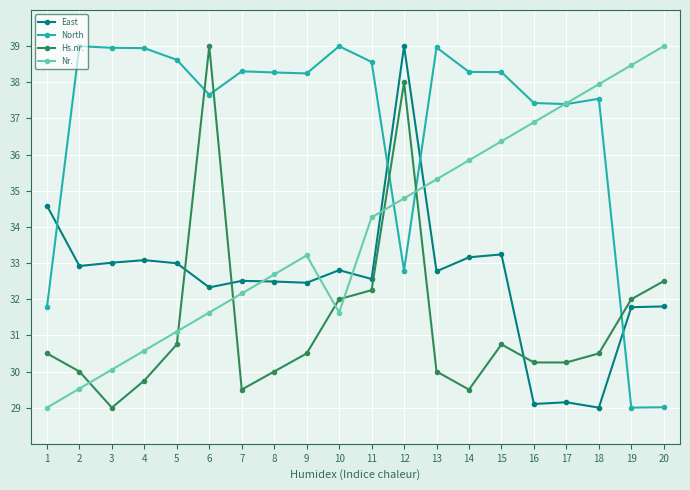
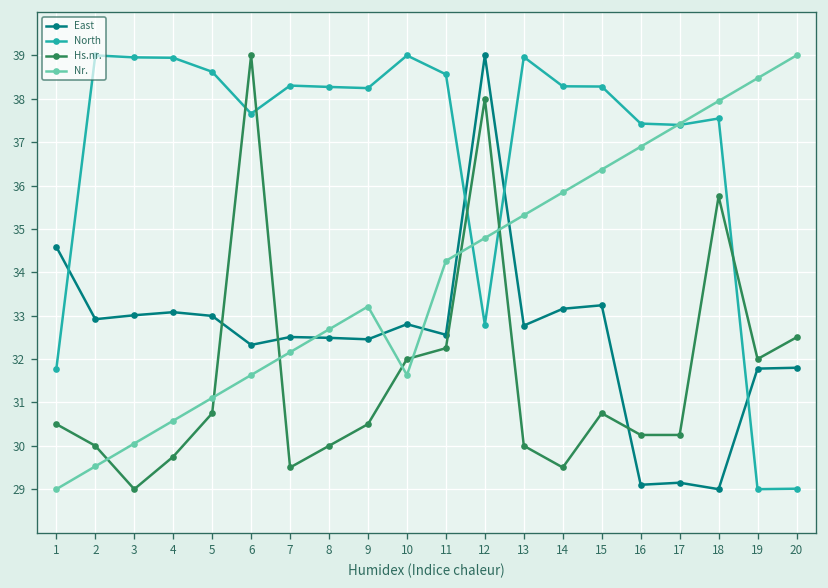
  {
    "East": {
      "1": 34.6,
      "2": 32.9,
      "3": 33.0,
      "4": 33.1,
      "5": 33.0,
      "6": 32.3,
      "7": 32.5,
      "8": 32.5,
      "9": 32.5,
      "10": 32.8,
      "11": 32.6,
      "12": 39.0,
      "13": 32.8,
      "14": 33.2,
      "15": 33.2,
      "16": 29.1,
      "17": 29.1,
      "18": 29.0,
      "19": 31.8,
      "20": 31.8
    },
    "North": {
      "1": 31.8,
      "3": 39.0,
      "4": 38.9,
      "5": 38.6,
      "6": 37.7,
      "7": 38.3,
      "8": 38.3,
      "9": 38.2,
      "10": 39.0,
      "11": 38.6,
      "12": 32.8,
      "13": 39.0,
      "14": 38.3,
      "15": 38.3,
      "16": 37.4,
      "18": 37.5,
      "19": 29.0,
      "20": 29.0
    },
    "Hs.nr.": {
      "1": 30.5,
      "2": 30.0,
      "3": 29.0,
      "4": 29.8,
      "5": 30.8,
      "6": 39.0,
      "7": 29.5,
      "8": 30.0,
      "9": 30.5,
      "10": 32.0,
      "11": 32.3,
      "12": 38.0,
      "13": 30.0,
      "14": 29.5,
      "15": 30.8,
      "16": 30.3,
      "17": 30.3,
-     "18": 30.5,
+     "18": 35.8,
      "19": 32.0,
      "20": 32.5
    },
    "Nr.": {
      "1": 29.0,
      "2": 29.5,
      "3": 30.1,
      "4": 30.6,
      "5": 31.1,
      "6": 31.6,
      "7": 32.2,
      "8": 32.7,
      "9": 33.2,
      "10": 31.6,
      "11": 34.3,
      "12": 34.8,
      "13": 35.3,
      "14": 35.8,
      "15": 36.4,
      "16": 36.9,
      "18": 37.9,
      "19": 38.5,
      "20": 39.0
    }
  }
